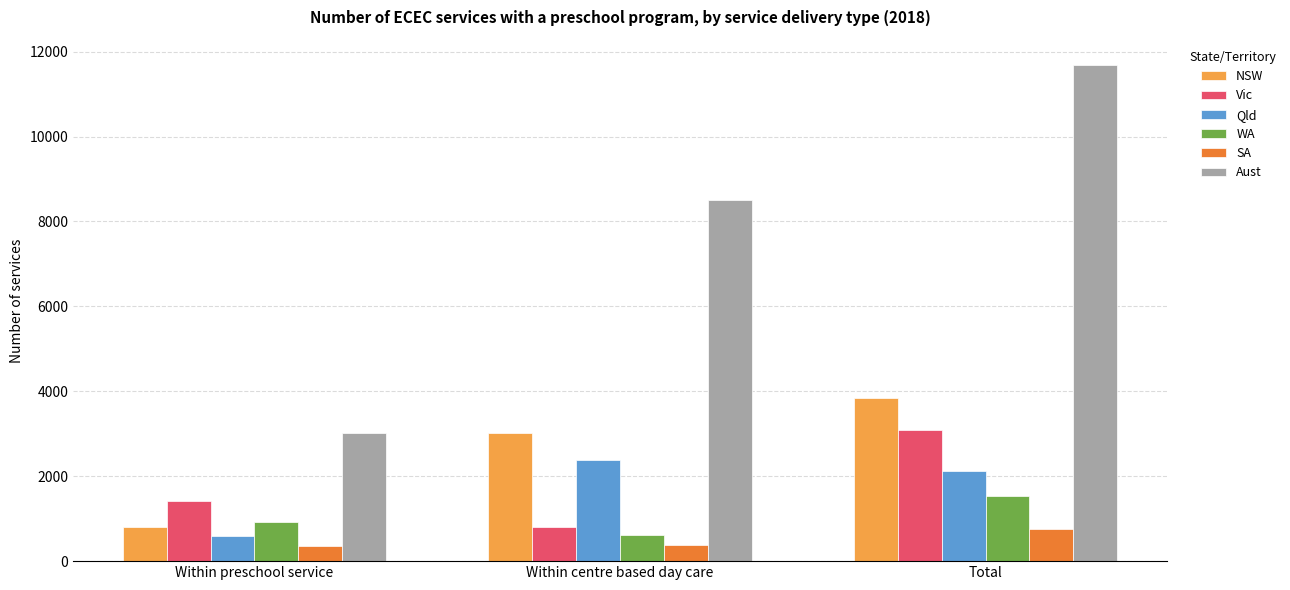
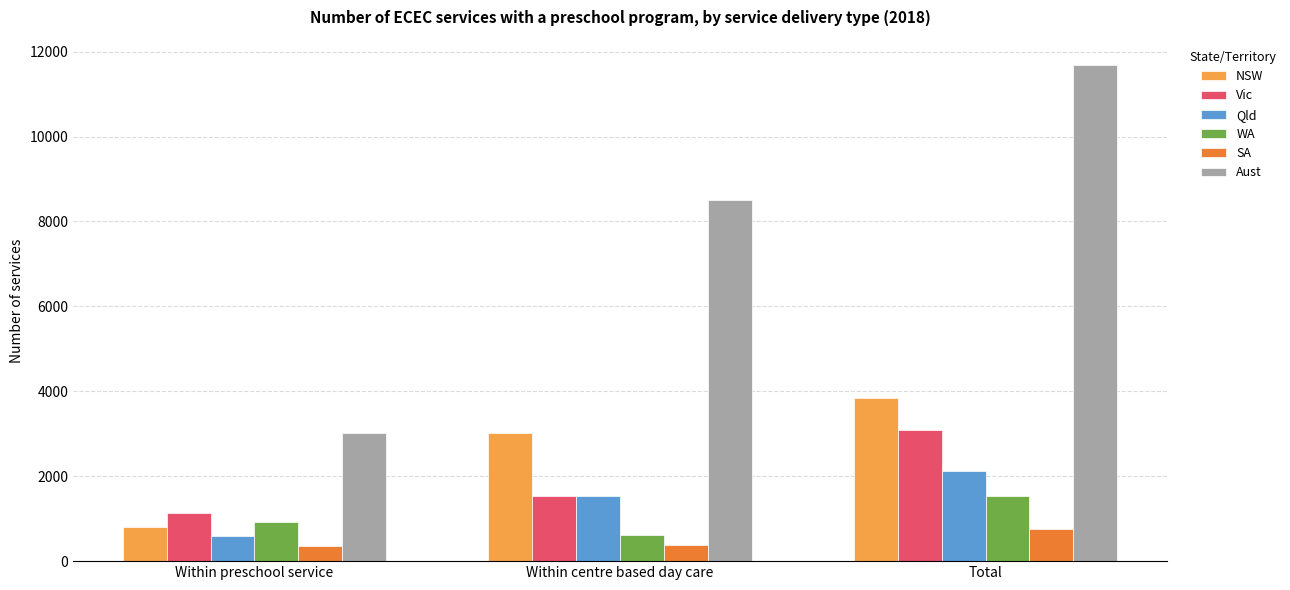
  {
    "Vic": {
-     "Within preschool service": 1400,
-     "Within centre based day care": 800,
+     "Within preschool service": 1100,
+     "Within centre based day care": 1500,
      "Total": 3100
    },
    "Qld": {
      "Within preschool service": 600,
-     "Within centre based day care": 2400,
+     "Within centre based day care": 1500,
      "Total": 2100
    },
    "WA": {
      "Within preschool service": 900,
      "Within centre based day care": 600,
      "Total": 1500
    },
    "Aust": {
      "Within preschool service": 3000,
      "Within centre based day care": 8500,
      "Total": 11700
    }
  }
